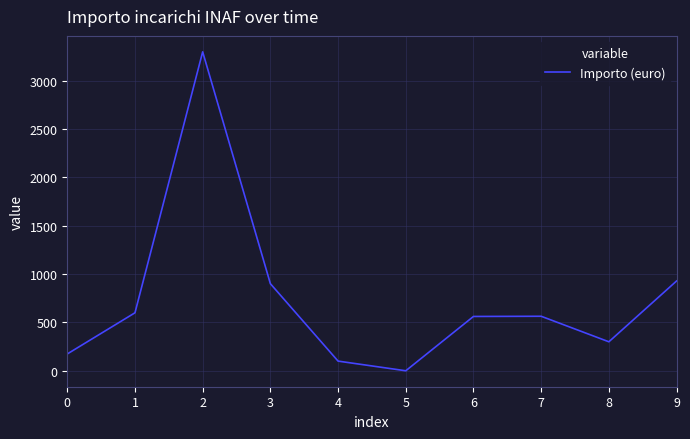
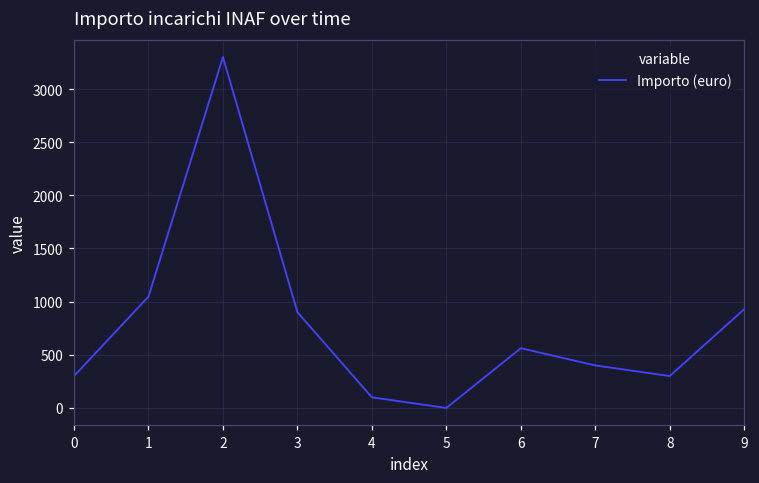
  {
-   "0": 200,
-   "1": 600,
+   "0": 300,
+   "1": 1000,
    "2": 3300,
    "3": 900,
    "4": 100,
    "5": 0,
    "6": 600,
-   "7": 600,
+   "7": 400,
    "8": 300,
    "9": 900
  }
